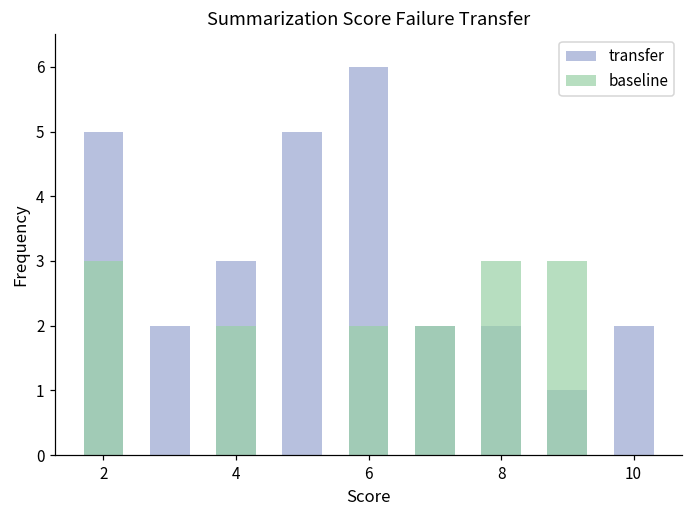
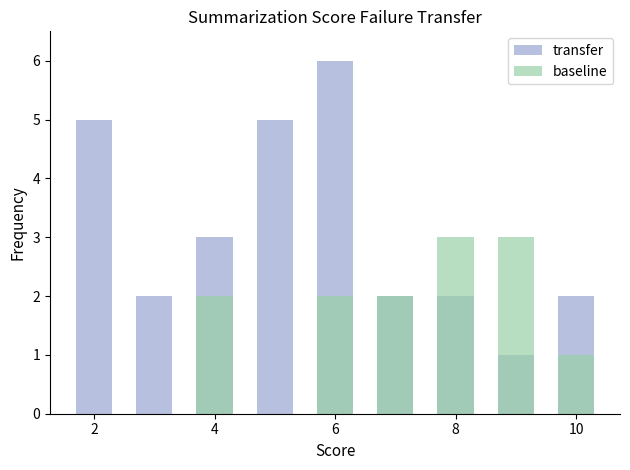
  {
    "transfer": {
      "2": 5,
      "4": 3,
      "6": 6,
      "10": 2
    },
    "baseline": {
-     "2": 3,
+     "2": 0,
      "8": 3,
-     "10": 0
+     "10": 1
    }
  }
